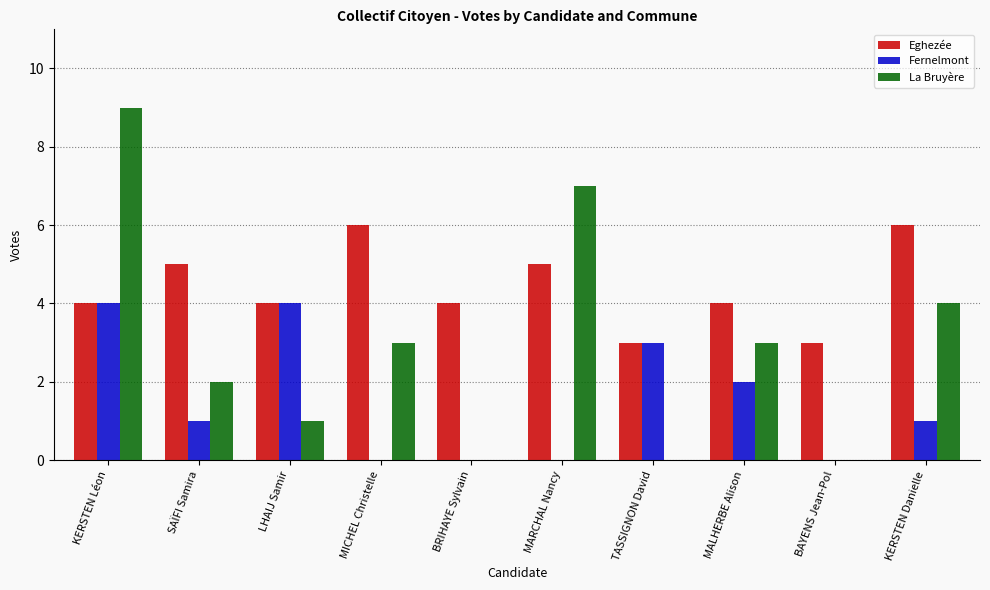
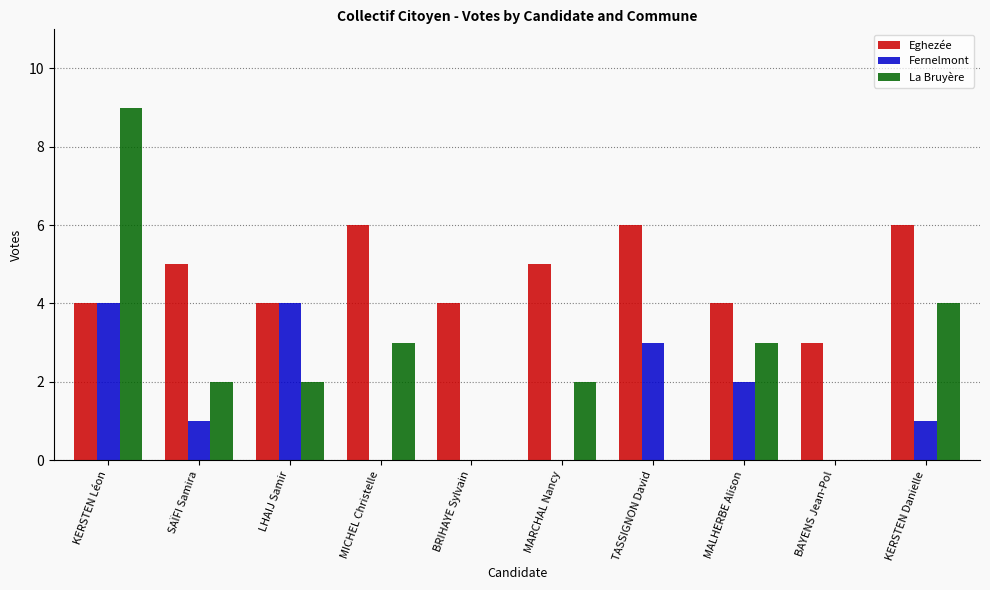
  {
    "Eghezée": {
      "KERSTEN Léon": 4,
      "SAÏFI Samira": 5,
      "LHAIJ Samir": 4,
      "MICHEL Christelle": 6,
      "BRIHAYE Sylvain": 4,
      "MARCHAL Nancy": 5,
-     "TASSIGNON David": 3,
+     "TASSIGNON David": 6,
      "MALHERBE Alison": 4,
      "BAYENS Jean-Pol": 3,
      "KERSTEN Danielle": 6
    },
    "Fernelmont": {
      "KERSTEN Léon": 4,
      "SAÏFI Samira": 1,
      "LHAIJ Samir": 4,
      "MICHEL Christelle": 0,
      "BRIHAYE Sylvain": 0,
      "MARCHAL Nancy": 0,
      "TASSIGNON David": 3,
      "MALHERBE Alison": 2,
      "BAYENS Jean-Pol": 0,
      "KERSTEN Danielle": 1
    },
    "La Bruyère": {
      "KERSTEN Léon": 9,
      "SAÏFI Samira": 2,
-     "LHAIJ Samir": 1,
+     "LHAIJ Samir": 2,
      "MICHEL Christelle": 3,
      "BRIHAYE Sylvain": 0,
-     "MARCHAL Nancy": 7,
+     "MARCHAL Nancy": 2,
      "TASSIGNON David": 0,
      "MALHERBE Alison": 3,
      "BAYENS Jean-Pol": 0,
      "KERSTEN Danielle": 4
    }
  }
